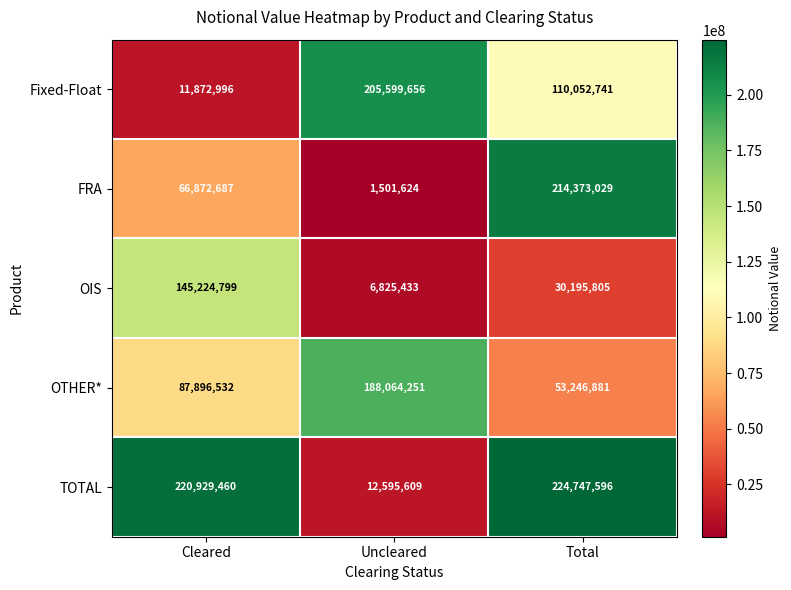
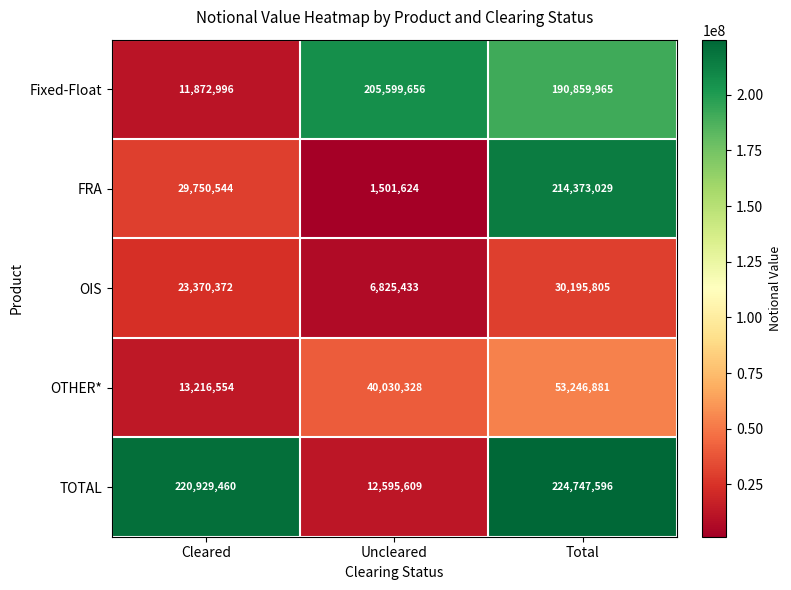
  {
    "Fixed-Float": {
      "Cleared": "11,872,996",
      "Uncleared": "205,599,656",
-     "Total": "110,052,741"
+     "Total": "190,859,965"
    },
    "FRA": {
-     "Cleared": "66,872,687",
+     "Cleared": "29,750,544",
      "Uncleared": "1,501,624",
      "Total": "214,373,029"
    },
    "OIS": {
-     "Cleared": "145,224,799",
+     "Cleared": "23,370,372",
      "Uncleared": "6,825,433",
      "Total": "30,195,805"
    },
    "OTHER*": {
-     "Cleared": "87,896,532",
-     "Uncleared": "188,064,251",
+     "Cleared": "13,216,554",
+     "Uncleared": "40,030,328",
      "Total": "53,246,881"
    },
    "TOTAL": {
      "Cleared": "220,929,460",
      "Uncleared": "12,595,609",
      "Total": "224,747,596"
    }
  }
